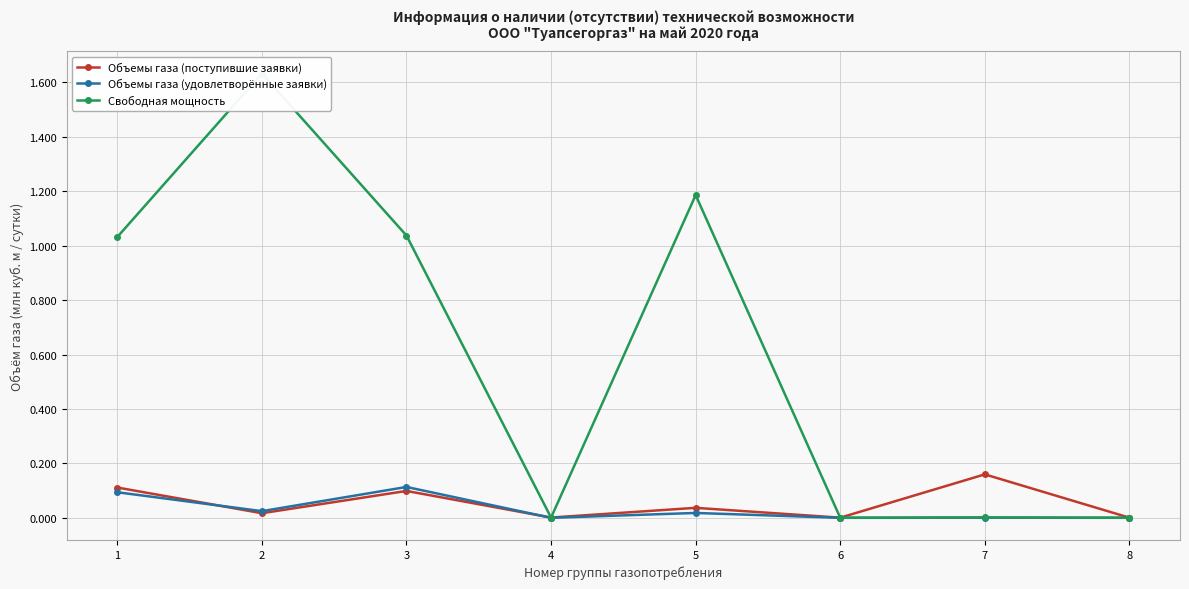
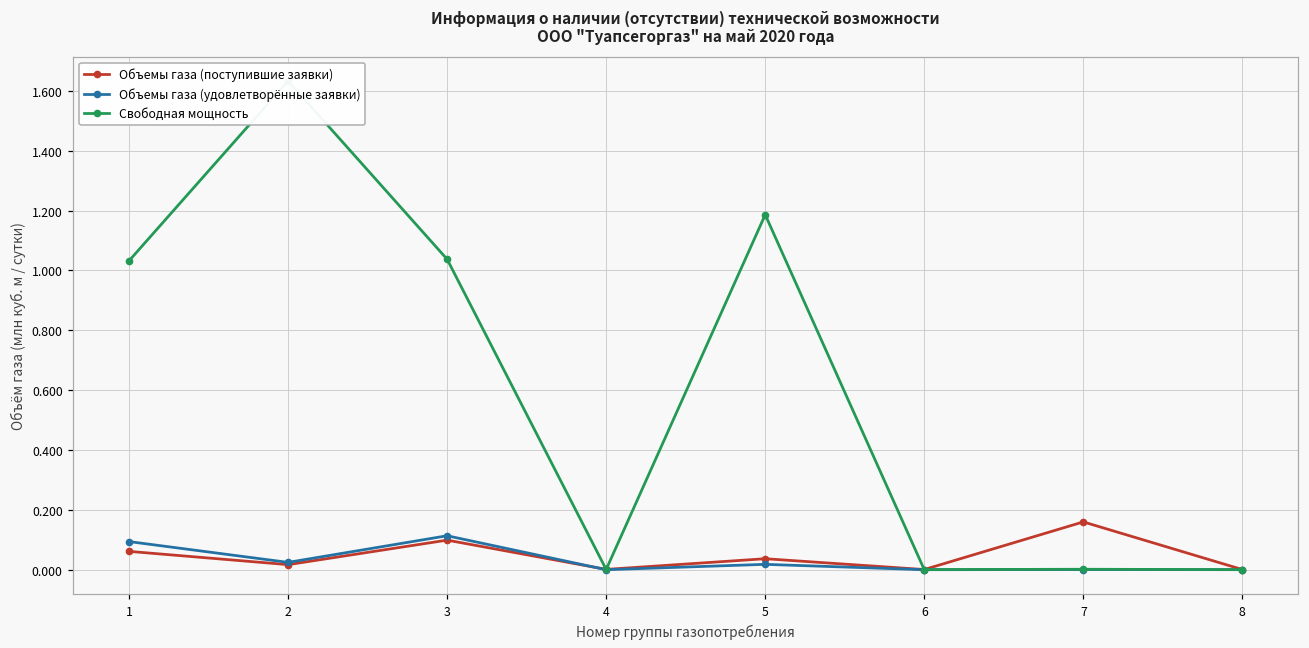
  {
    "Объемы газа (поступившие заявки)": {
-     "1": 0.11,
+     "1": 0.06,
      "3": 0.10,
      "5": 0.04,
      "7": 0.16
    },
    "Объемы газа (удовлетворённые заявки)": {
      "1": 0.09,
      "3": 0.11,
      "5": 0.02
    },
    "Свободная мощность": {
      "1": 1.03,
      "3": 1.04,
      "5": 1.19
    }
  }
